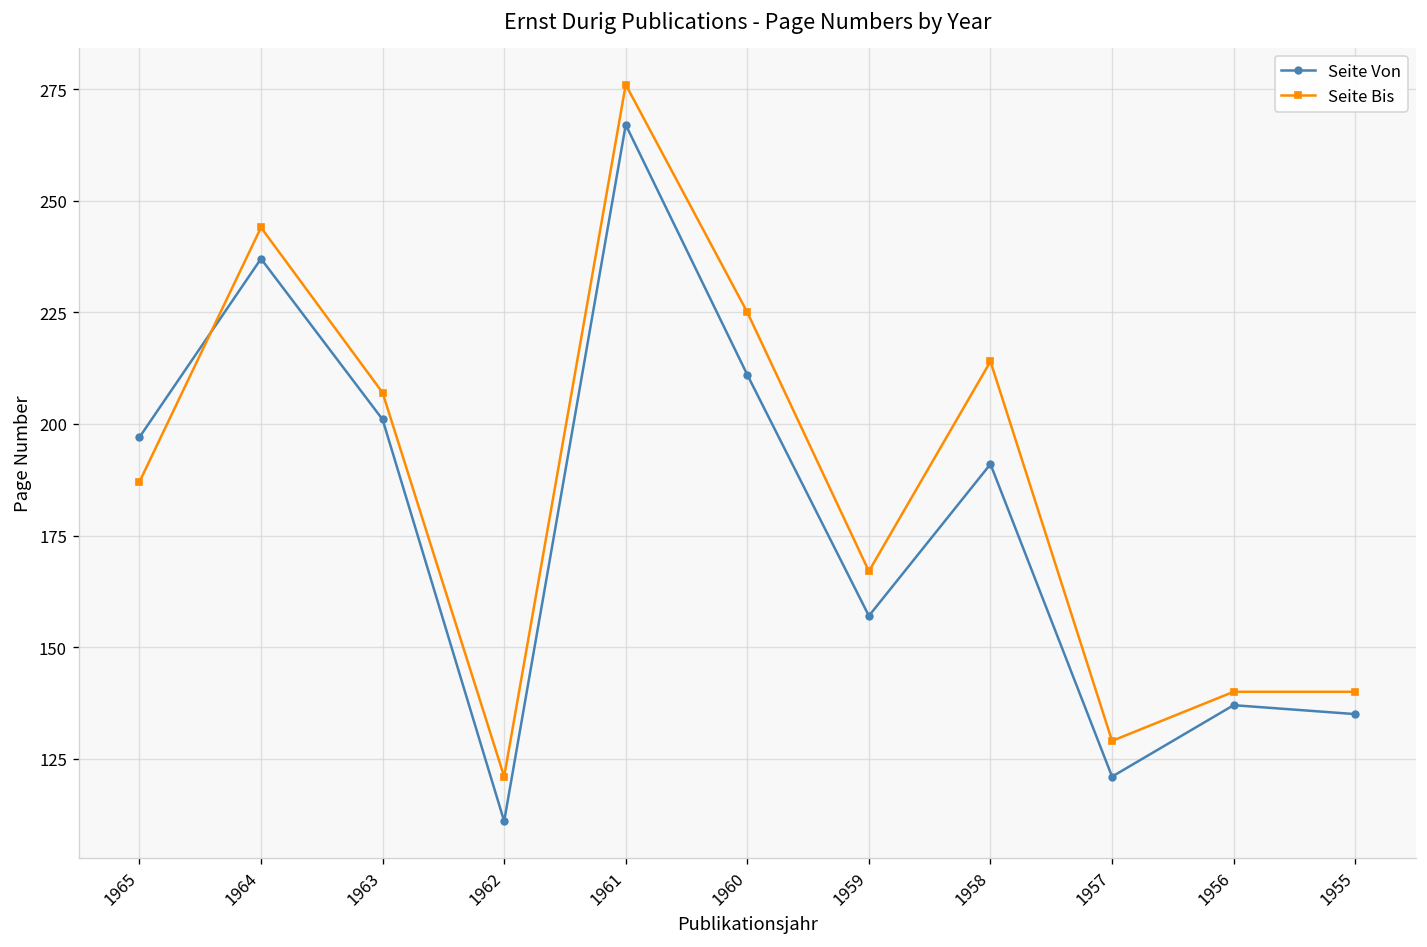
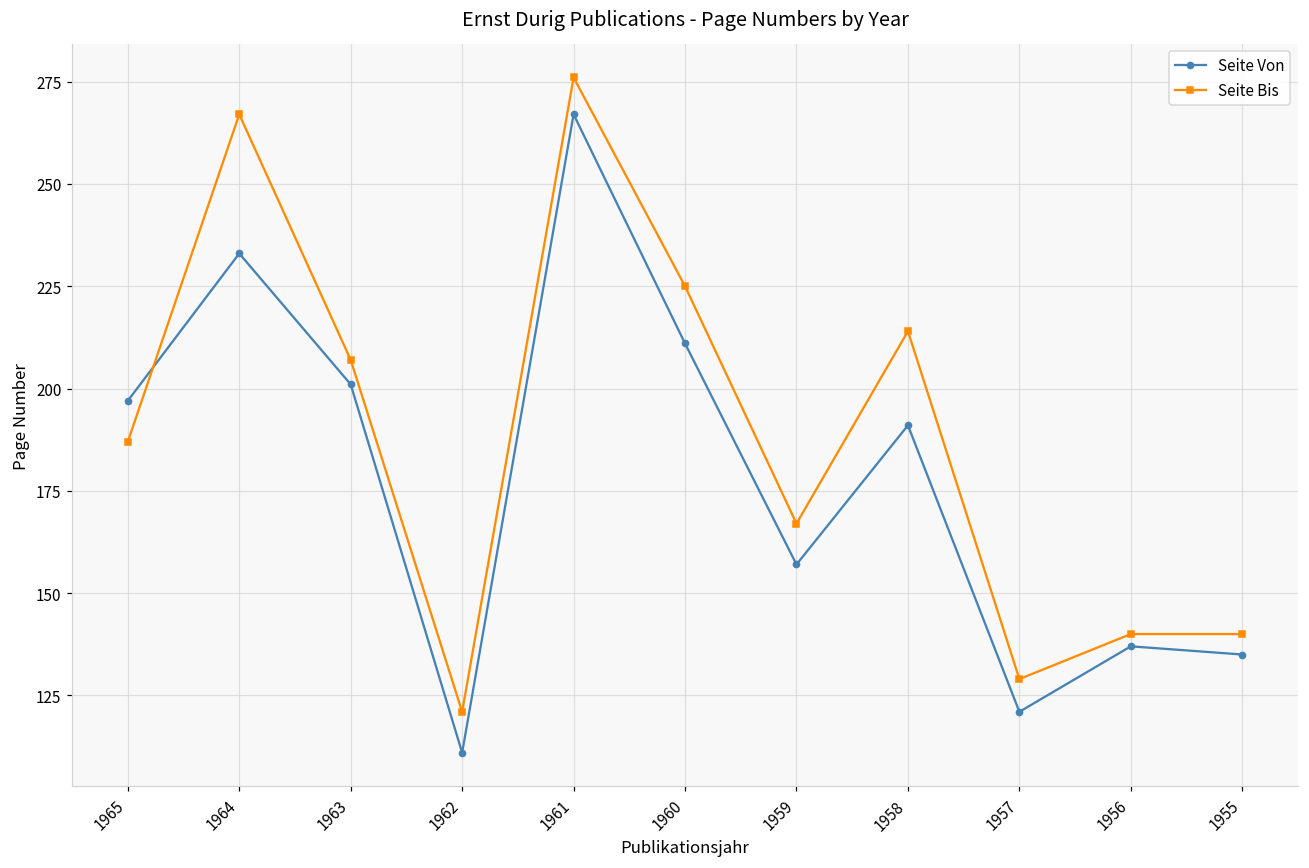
  {
    "Seite Von": {
      "1965": 197,
-     "1964": 237,
+     "1964": 233,
      "1963": 201,
      "1962": 111,
      "1961": 267,
      "1960": 211,
      "1959": 157,
      "1958": 191,
      "1957": 121,
      "1956": 137,
      "1955": 135
    },
    "Seite Bis": {
      "1965": 187,
-     "1964": 244,
+     "1964": 267,
      "1963": 207,
      "1962": 121,
      "1961": 276,
      "1960": 225,
      "1959": 167,
      "1958": 214,
      "1957": 129,
      "1956": 140,
      "1955": 140
    }
  }
